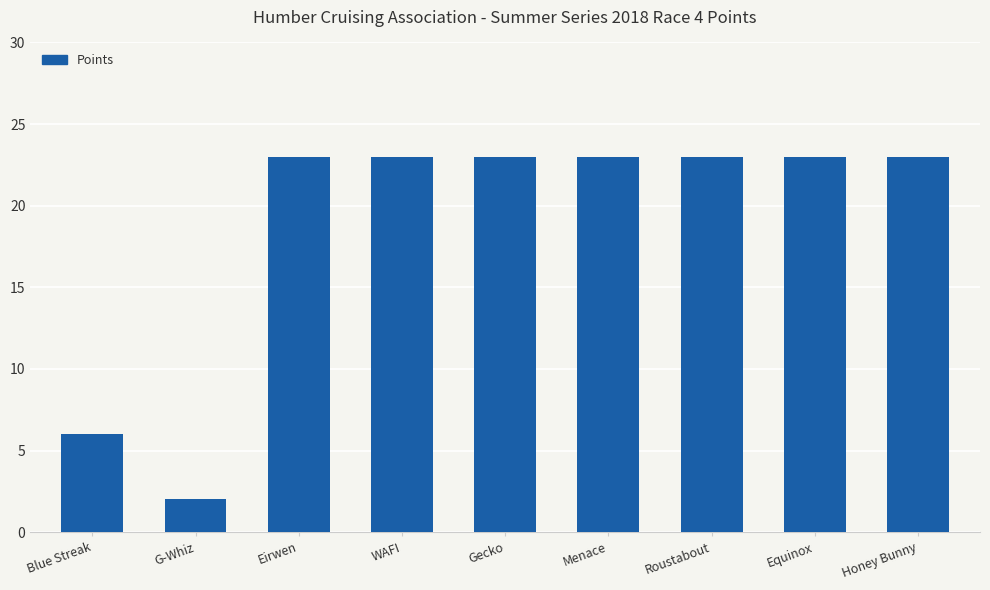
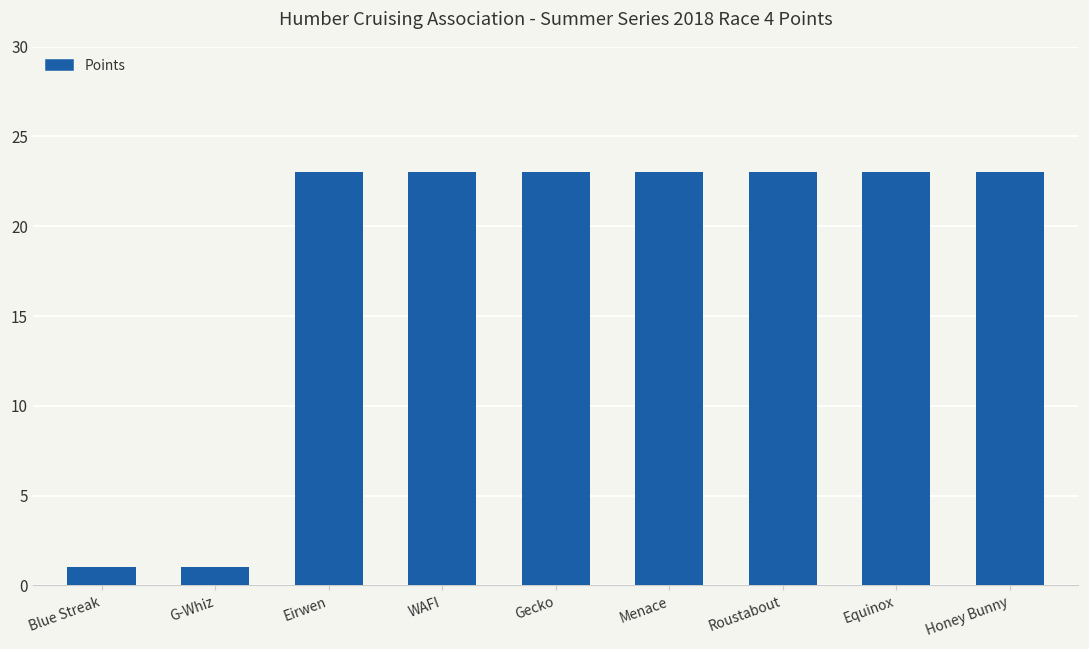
  {
-   "Blue Streak": 6,
-   "G-Whiz": 2,
+   "Blue Streak": 1,
+   "G-Whiz": 1,
    "Eirwen": 23,
    "WAFI": 23,
    "Gecko": 23,
    "Menace": 23,
    "Roustabout": 23,
    "Equinox": 23,
    "Honey Bunny": 23
  }
